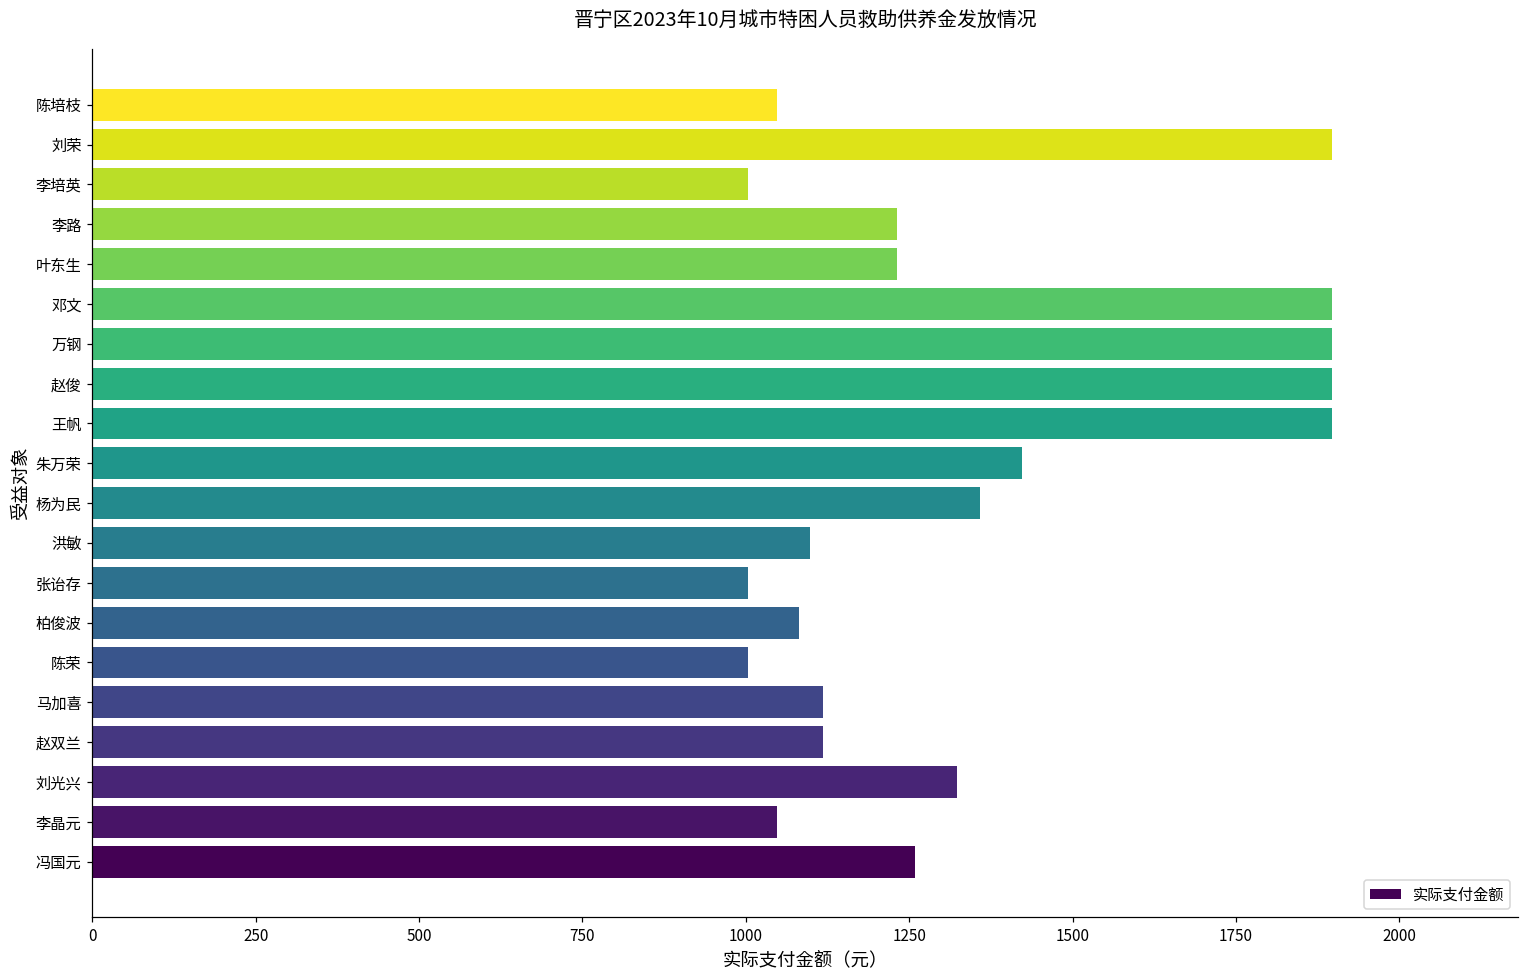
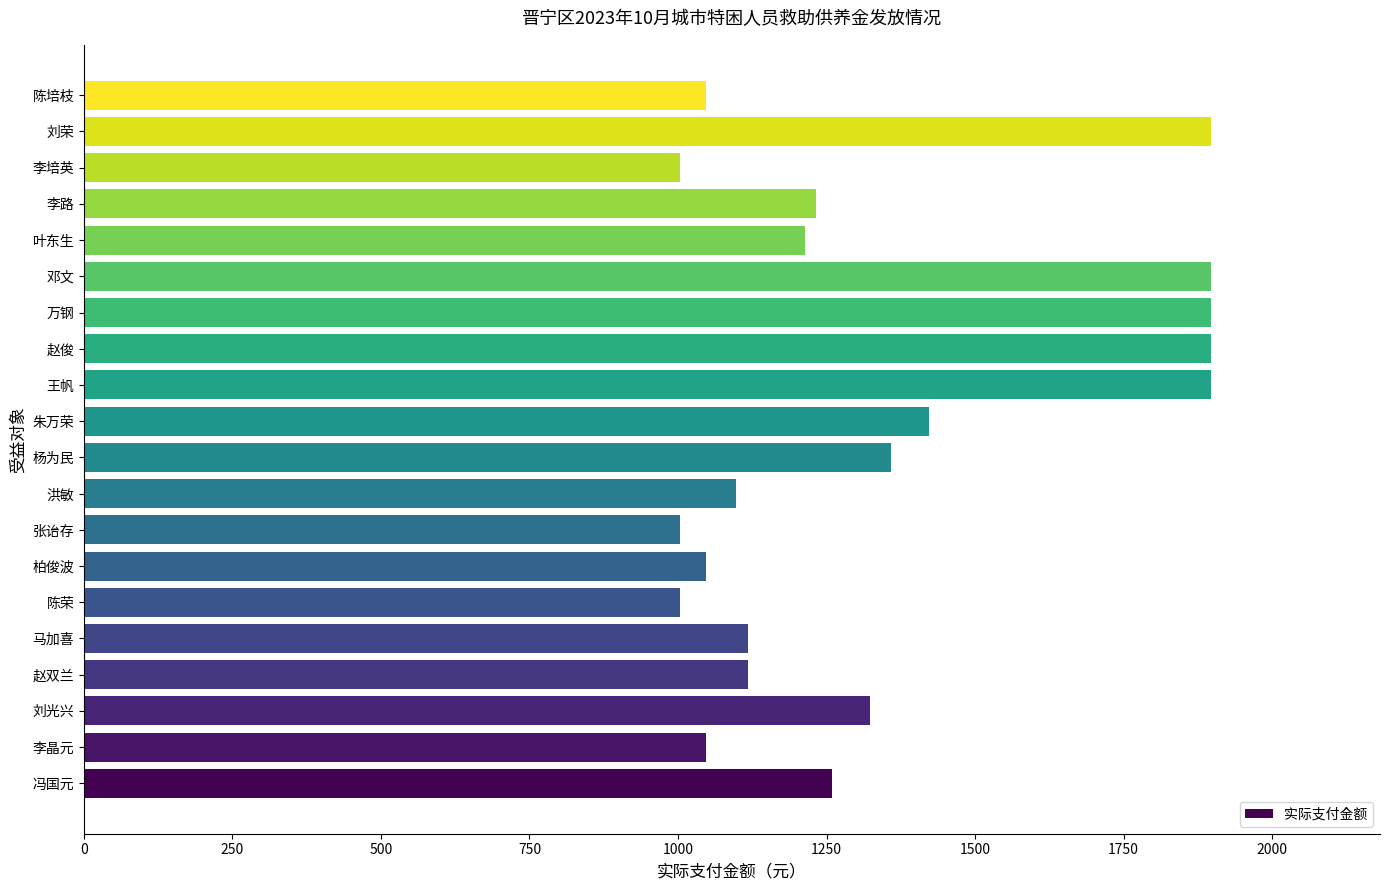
  {
    "陈培枝": 1050,
    "刘荣": 1900,
    "李培英": 1000,
    "李路": 1230,
-   "叶东生": 1230,
+   "叶东生": 1210,
    "邓文": 1900,
    "万钢": 1900,
    "赵俊": 1900,
    "王帆": 1900,
    "朱万荣": 1420,
    "杨为民": 1360,
    "洪敏": 1100,
    "张诒存": 1000,
-   "柏俊波": 1080,
+   "柏俊波": 1050,
    "陈荣": 1000,
    "马加喜": 1120,
    "赵双兰": 1120,
    "刘光兴": 1320,
    "李晶元": 1050,
    "冯国元": 1260
  }
